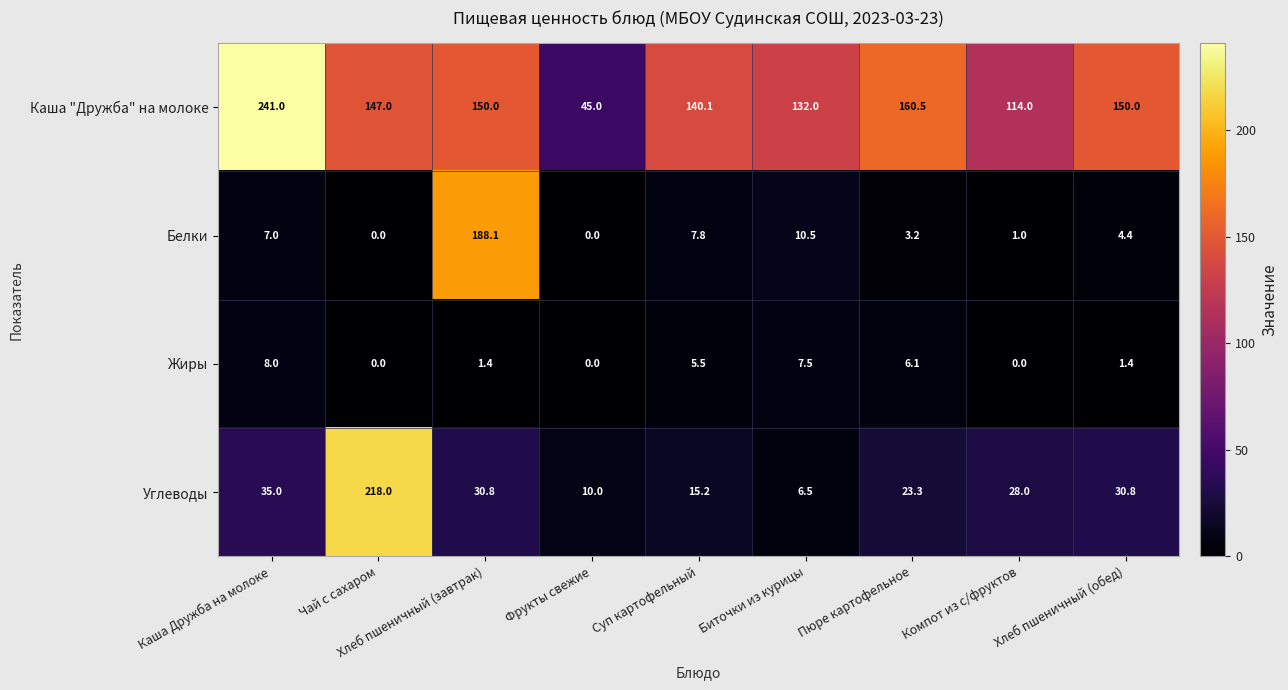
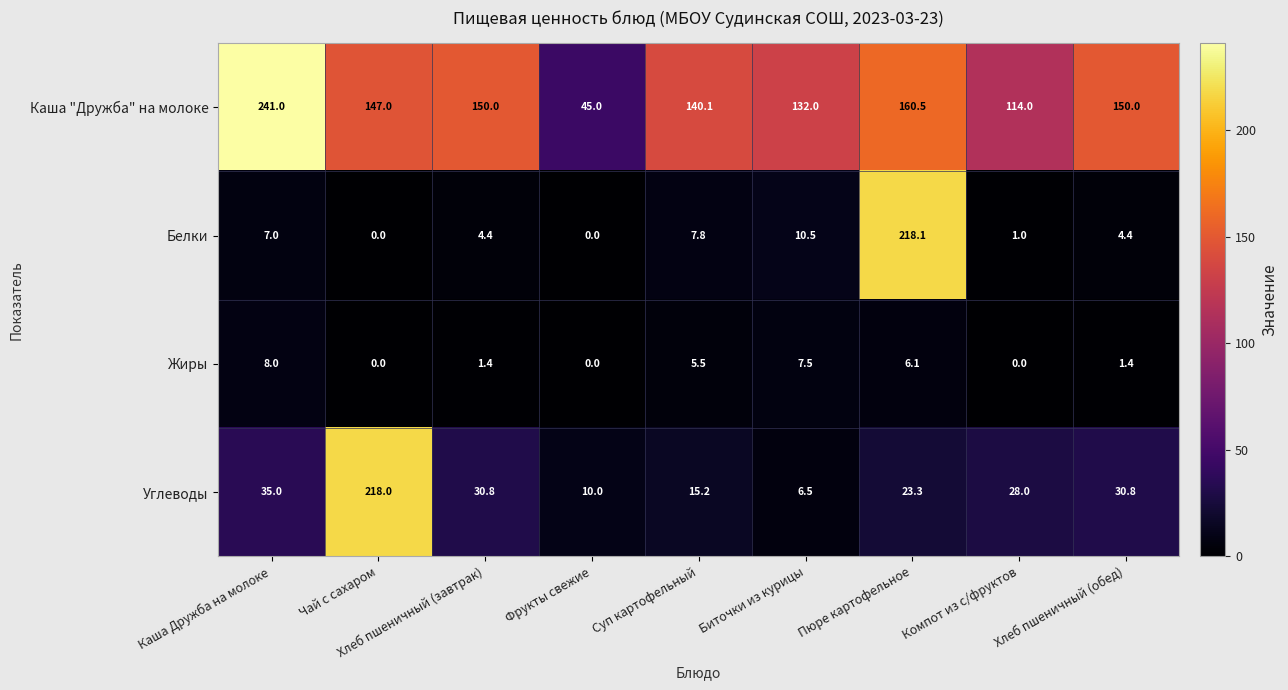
  {
    "Каша \"Дружба\" на молоке": {
      "Каша Дружба на молоке": 241.0,
      "Чай с сахаром": 147.0,
      "Хлеб пшеничный (завтрак)": 150.0,
      "Фрукты свежие": 45.0,
      "Суп картофельный": 140.1,
      "Биточки из курицы": 132.0,
      "Пюре картофельное": 160.5,
      "Компот из с/фруктов": 114.0,
      "Хлеб пшеничный (обед)": 150.0
    },
    "Белки": {
      "Каша Дружба на молоке": 7.0,
      "Чай с сахаром": 0.0,
-     "Хлеб пшеничный (завтрак)": 188.1,
+     "Хлеб пшеничный (завтрак)": 4.4,
      "Фрукты свежие": 0.0,
      "Суп картофельный": 7.8,
      "Биточки из курицы": 10.5,
-     "Пюре картофельное": 3.2,
+     "Пюре картофельное": 218.1,
      "Компот из с/фруктов": 1.0,
      "Хлеб пшеничный (обед)": 4.4
    },
    "Жиры": {
      "Каша Дружба на молоке": 8.0,
      "Чай с сахаром": 0.0,
      "Хлеб пшеничный (завтрак)": 1.4,
      "Фрукты свежие": 0.0,
      "Суп картофельный": 5.5,
      "Биточки из курицы": 7.5,
      "Пюре картофельное": 6.1,
      "Компот из с/фруктов": 0.0,
      "Хлеб пшеничный (обед)": 1.4
    },
    "Углеводы": {
      "Каша Дружба на молоке": 35.0,
      "Чай с сахаром": 218.0,
      "Хлеб пшеничный (завтрак)": 30.8,
      "Фрукты свежие": 10.0,
      "Суп картофельный": 15.2,
      "Биточки из курицы": 6.5,
      "Пюре картофельное": 23.3,
      "Компот из с/фруктов": 28.0,
      "Хлеб пшеничный (обед)": 30.8
    }
  }
